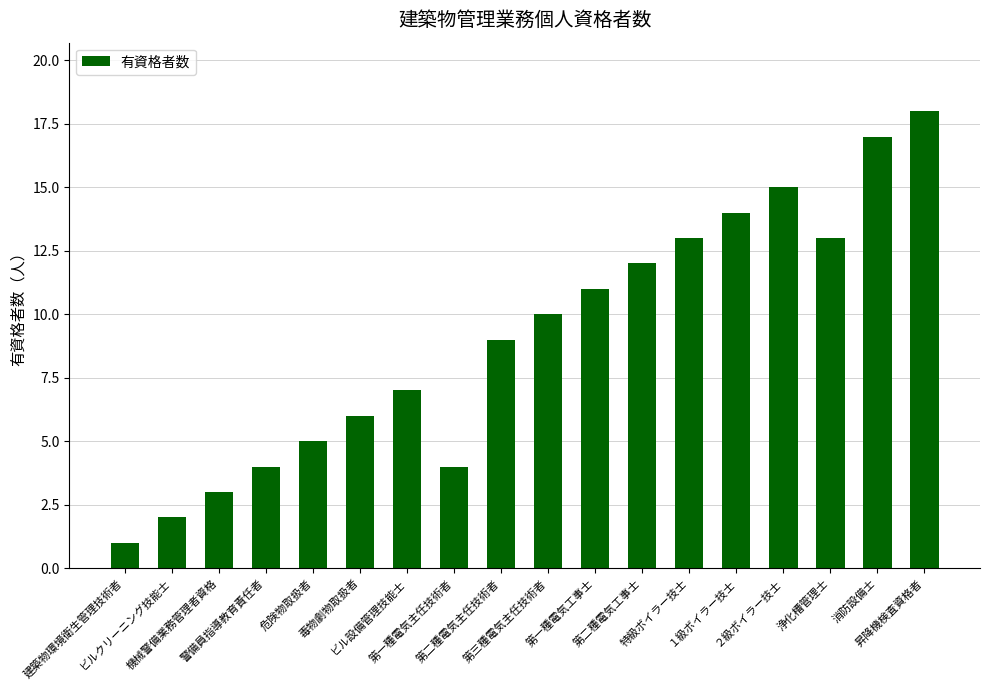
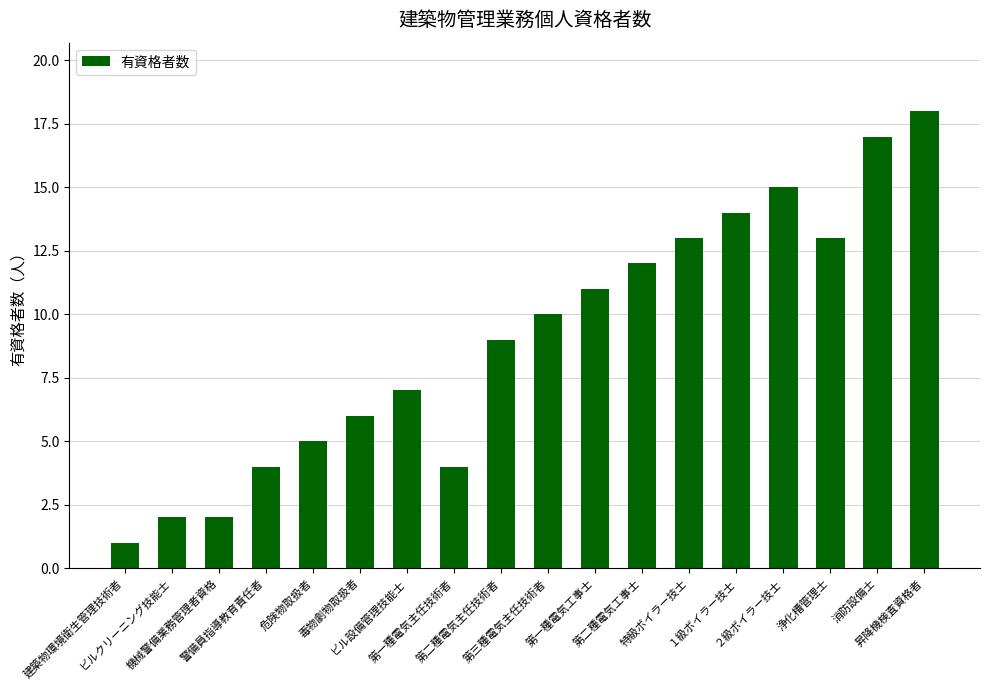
  {
    "建築物環境衛生管理技術者": 1,
    "ビルクリーニング技能士": 2,
-   "機械警備業務管理者資格": 3,
+   "機械警備業務管理者資格": 2,
    "警備員指導教育責任者": 4,
    "危険物取扱者": 5,
    "毒物劇物取扱者": 6,
    "ビル設備管理技能士": 7,
    "第一種電気主任技術者": 4,
    "第二種電気主任技術者": 9,
    "第三種電気主任技術者": 10,
    "第一種電気工事士": 11,
    "第二種電気工事士": 12,
    "特級ボイラー技士": 13,
    "１級ボイラー技士": 14,
    "２級ボイラー技士": 15,
    "浄化槽管理士": 13,
    "消防設備士": 17,
    "昇降機検査資格者": 18
  }
